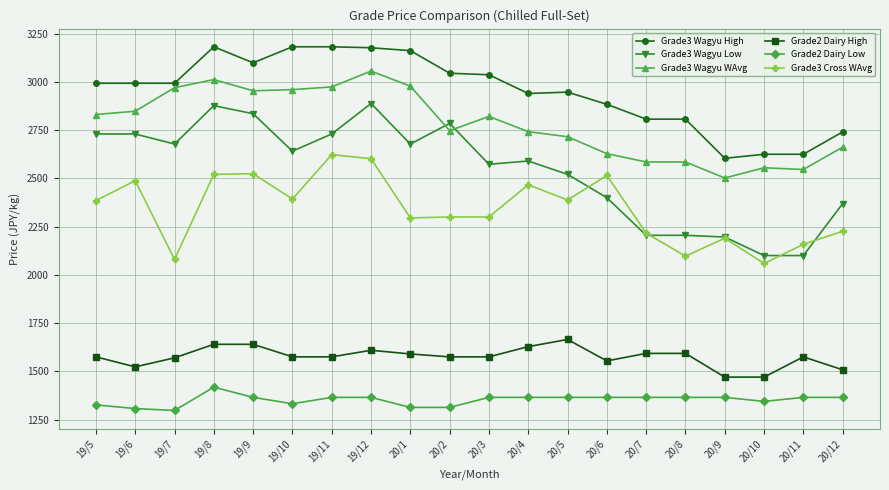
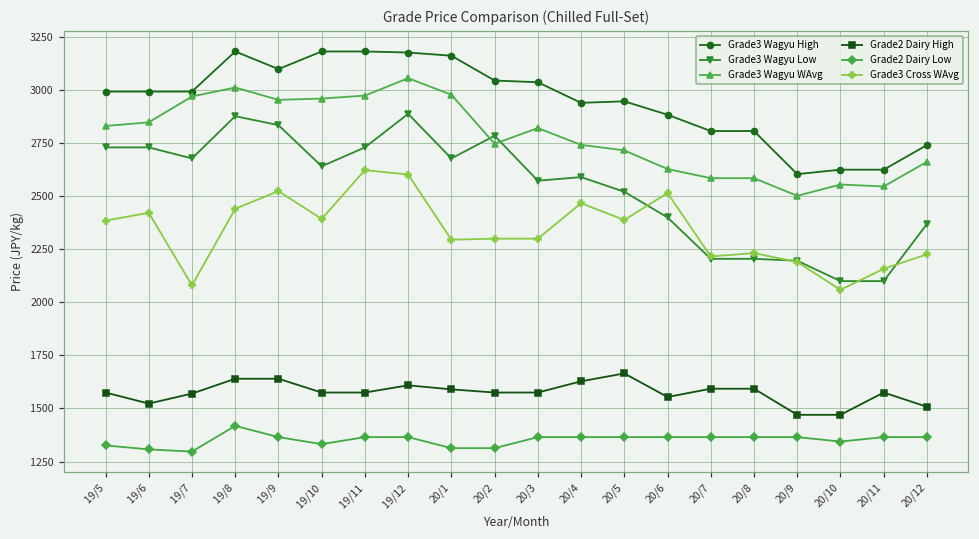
  {
    "Grade3 Cross WAvg": {
      "19/5": 2390,
-     "19/6": 2490,
+     "19/6": 2420,
      "19/7": 2080,
-     "19/8": 2520,
+     "19/8": 2440,
      "19/9": 2520,
      "19/10": 2390,
      "19/11": 2620,
      "19/12": 2600,
      "20/1": 2300,
      "20/2": 2300,
      "20/3": 2300,
      "20/4": 2470,
      "20/5": 2390,
      "20/6": 2520,
-     "20/8": 2100,
+     "20/8": 2230,
      "20/10": 2060,
      "20/11": 2160,
      "20/12": 2230
    }
  }
